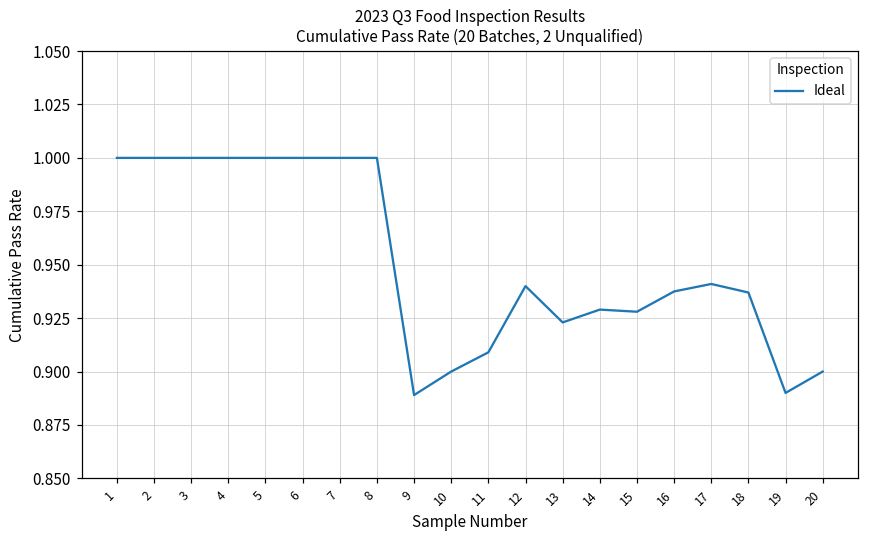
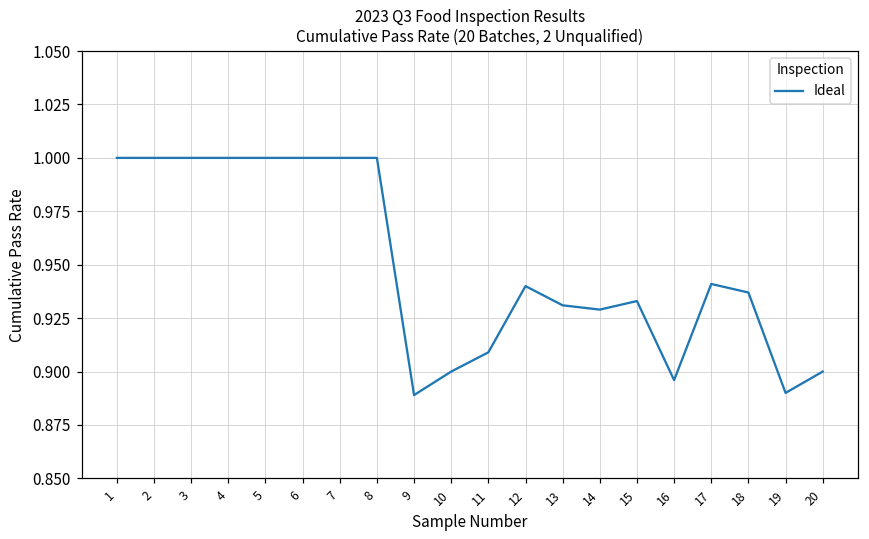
  {
    "1": 1.000,
    "2": 1.000,
    "3": 1.000,
    "4": 1.000,
    "5": 1.000,
    "6": 1.000,
    "7": 1.000,
    "8": 1.000,
    "9": 0.889,
    "10": 0.900,
    "11": 0.909,
    "12": 0.940,
-   "13": 0.923,
+   "13": 0.931,
    "14": 0.929,
-   "15": 0.928,
-   "16": 0.938,
+   "15": 0.933,
+   "16": 0.896,
    "17": 0.941,
    "18": 0.937,
    "19": 0.890,
    "20": 0.900
  }
